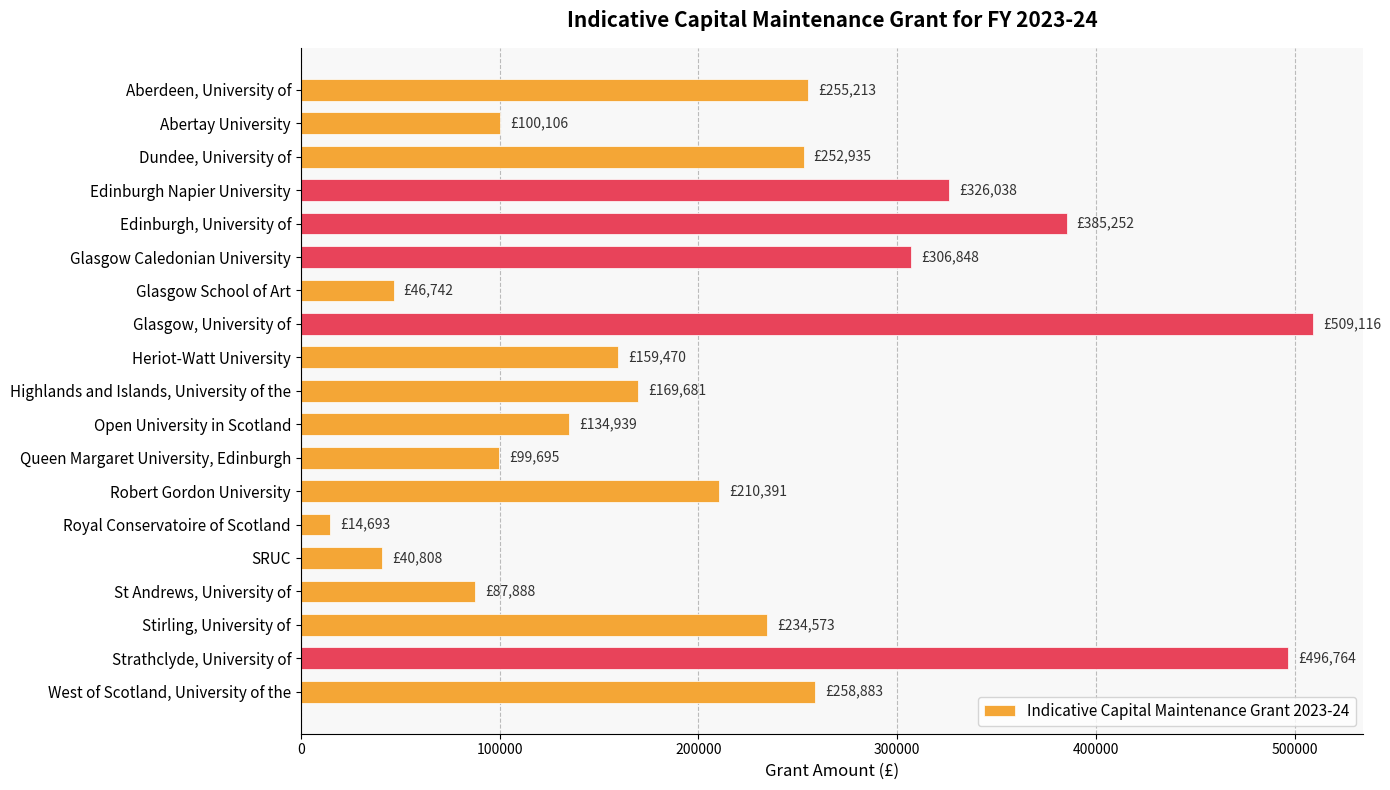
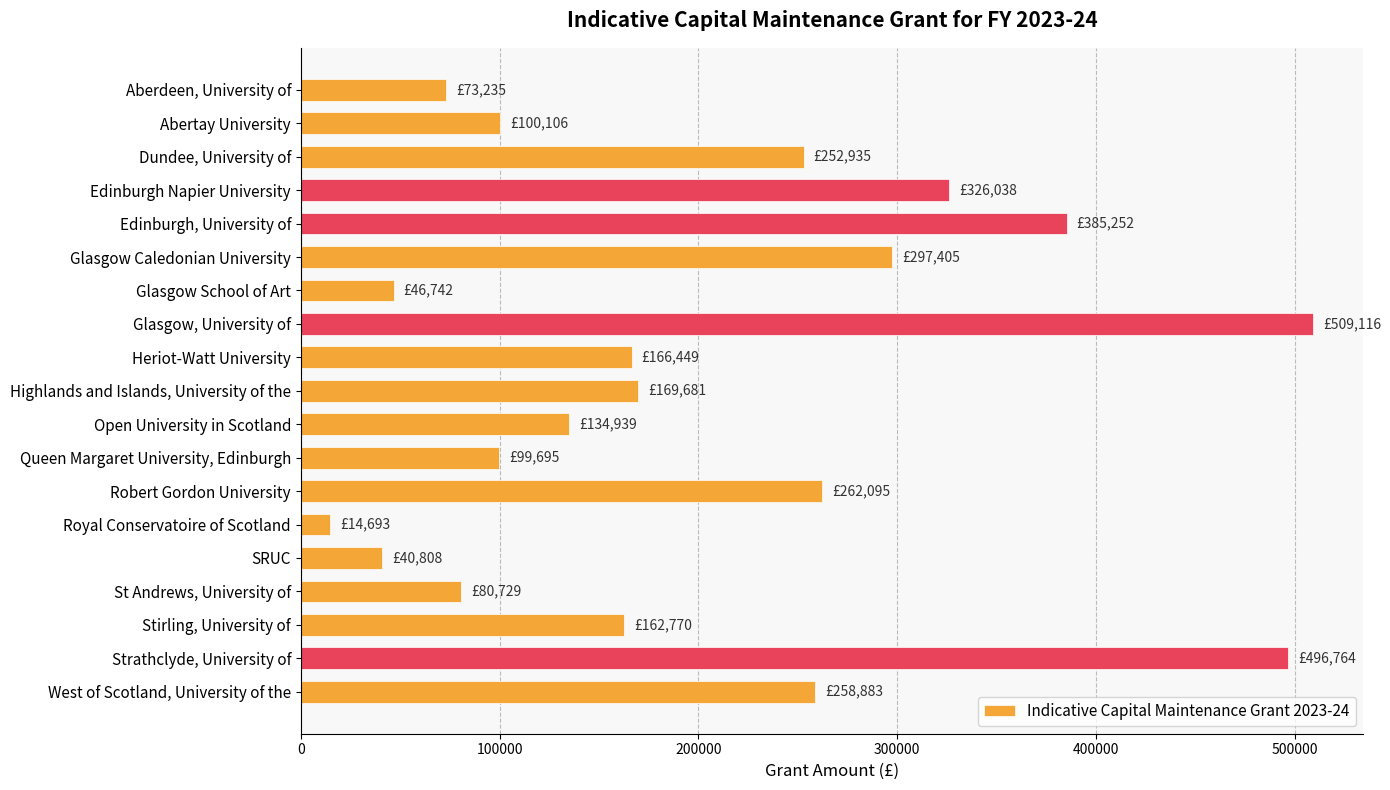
  {
-   "Aberdeen, University of": "£255,213",
+   "Aberdeen, University of": "£73,235",
    "Abertay University": "£100,106",
    "Dundee, University of": "£252,935",
    "Edinburgh Napier University": "£326,038",
    "Edinburgh, University of": "£385,252",
-   "Glasgow Caledonian University": "£306,848",
+   "Glasgow Caledonian University": "£297,405",
    "Glasgow School of Art": "£46,742",
    "Glasgow, University of": "£509,116",
-   "Heriot-Watt University": "£159,470",
+   "Heriot-Watt University": "£166,449",
    "Highlands and Islands, University of the": "£169,681",
    "Open University in Scotland": "£134,939",
    "Queen Margaret University, Edinburgh": "£99,695",
-   "Robert Gordon University": "£210,391",
+   "Robert Gordon University": "£262,095",
    "Royal Conservatoire of Scotland": "£14,693",
    "SRUC": "£40,808",
-   "St Andrews, University of": "£87,888",
-   "Stirling, University of": "£234,573",
+   "St Andrews, University of": "£80,729",
+   "Stirling, University of": "£162,770",
    "Strathclyde, University of": "£496,764",
    "West of Scotland, University of the": "£258,883"
  }
